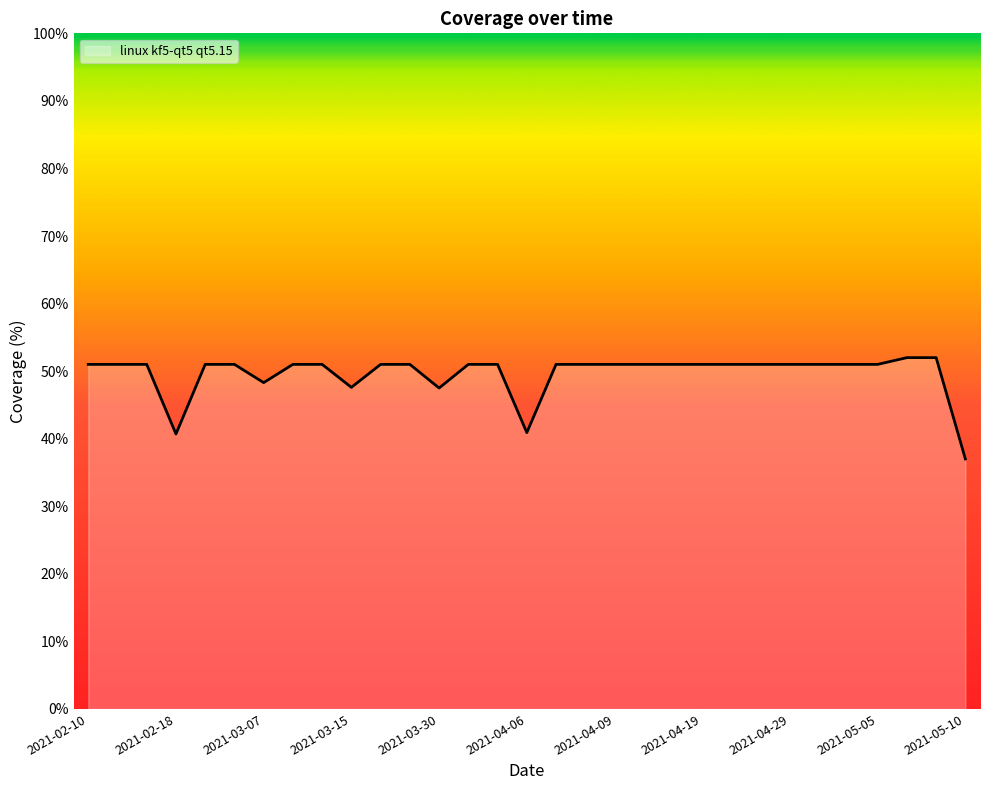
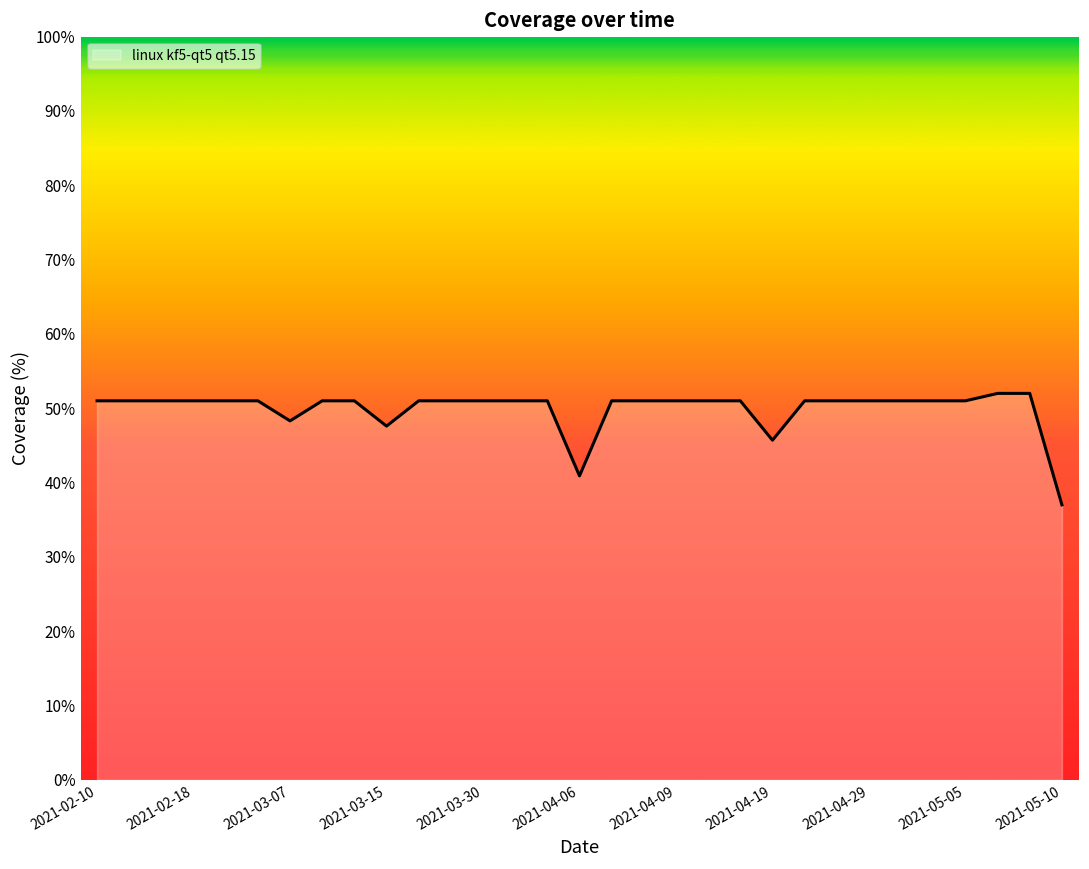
  {
    "2021-02-10": "51%",
-   "2021-02-18": "41%",
+   "2021-02-18": "51%",
    "2021-03-07": "48%",
    "2021-03-15": "48%",
-   "2021-03-30": "48%",
+   "2021-03-30": "51%",
    "2021-04-06": "41%",
    "2021-04-09": "51%",
-   "2021-04-19": "51%",
+   "2021-04-19": "46%",
    "2021-04-29": "51%",
    "2021-05-05": "51%",
    "2021-05-10": "37%"
  }
